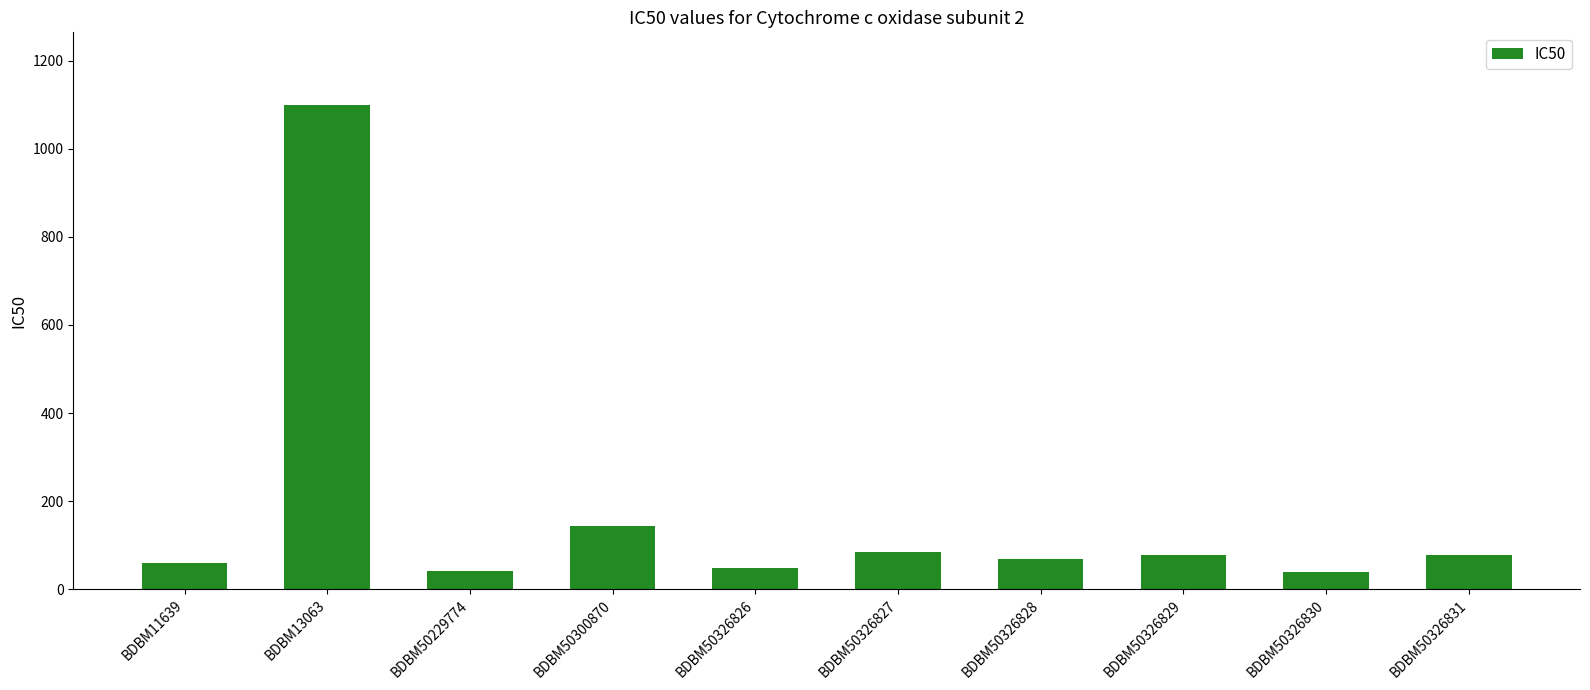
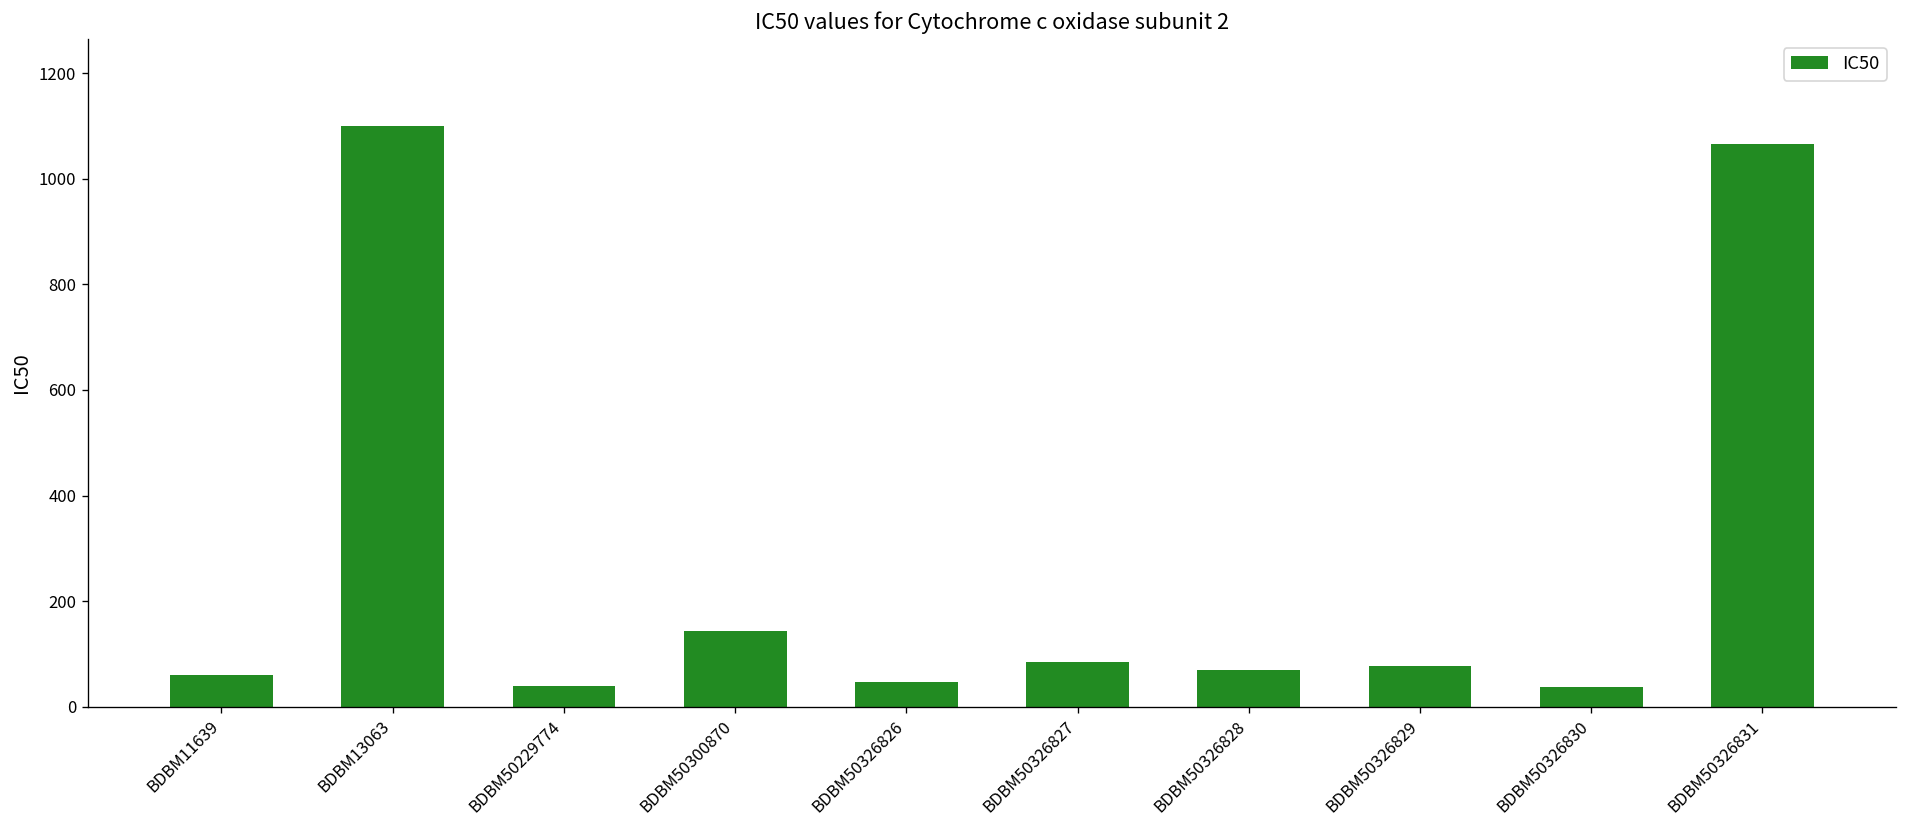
  {
    "BDBM11639": 60,
    "BDBM13063": 1100,
    "BDBM50229774": 40,
    "BDBM50300870": 140,
    "BDBM50326826": 50,
    "BDBM50326827": 90,
    "BDBM50326828": 70,
    "BDBM50326829": 80,
    "BDBM50326830": 40,
-   "BDBM50326831": 80
+   "BDBM50326831": 1070
  }
